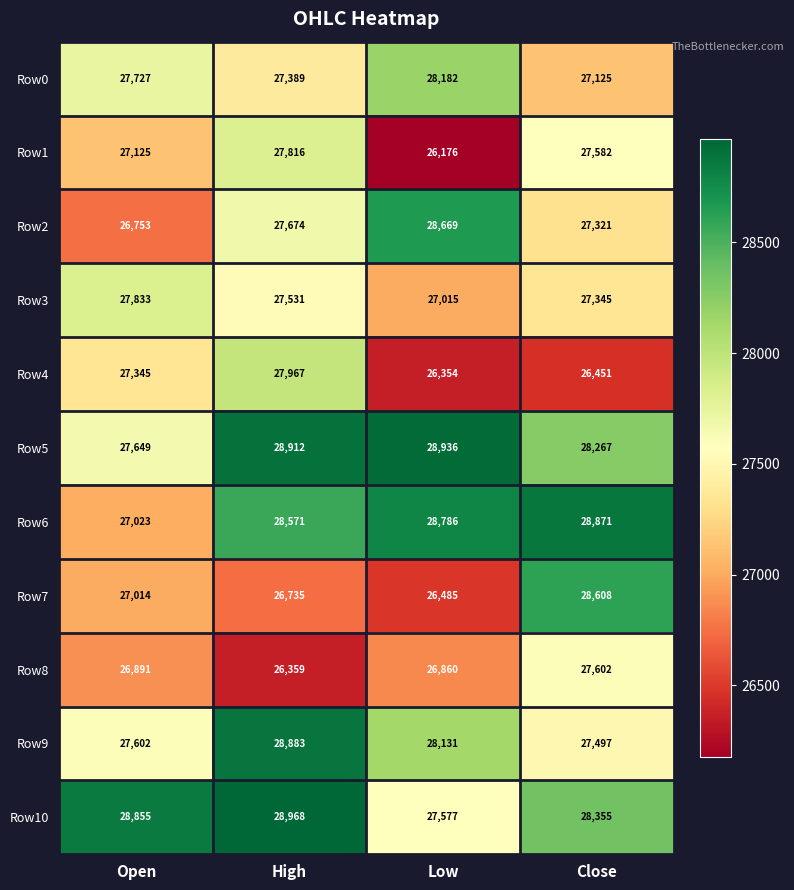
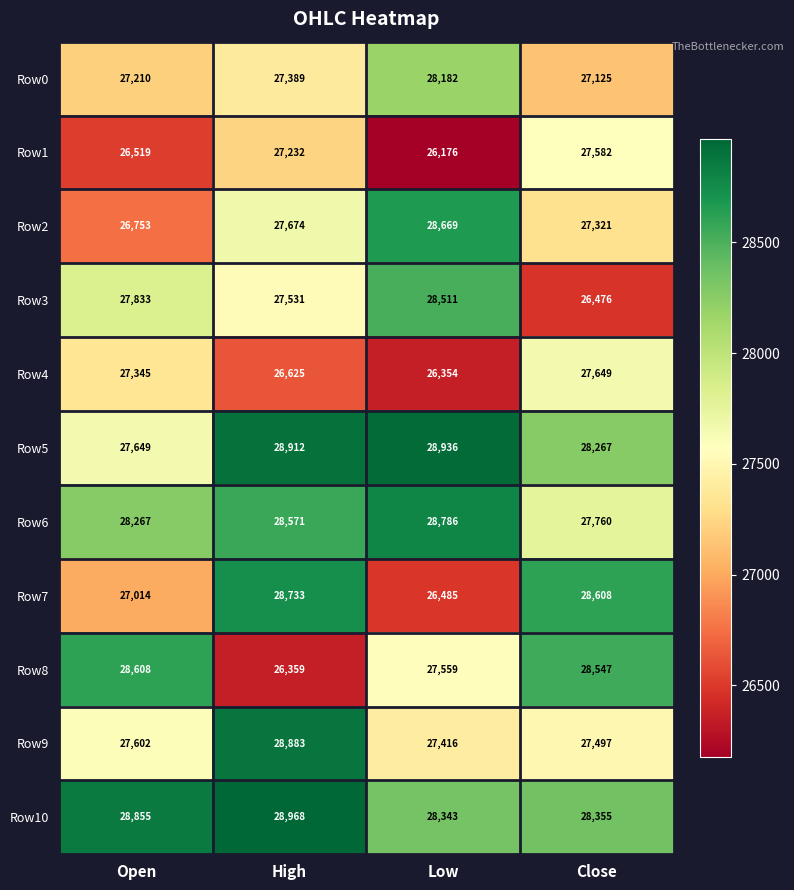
  {
    "Row0": {
-     "Open": "27,727",
+     "Open": "27,210",
      "High": "27,389",
      "Low": "28,182",
      "Close": "27,125"
    },
    "Row1": {
-     "Open": "27,125",
-     "High": "27,816",
+     "Open": "26,519",
+     "High": "27,232",
      "Low": "26,176",
      "Close": "27,582"
    },
    "Row2": {
      "Open": "26,753",
      "High": "27,674",
      "Low": "28,669",
      "Close": "27,321"
    },
    "Row3": {
      "Open": "27,833",
      "High": "27,531",
-     "Low": "27,015",
-     "Close": "27,345"
+     "Low": "28,511",
+     "Close": "26,476"
    },
    "Row4": {
      "Open": "27,345",
-     "High": "27,967",
+     "High": "26,625",
      "Low": "26,354",
-     "Close": "26,451"
+     "Close": "27,649"
    },
    "Row5": {
      "Open": "27,649",
      "High": "28,912",
      "Low": "28,936",
      "Close": "28,267"
    },
    "Row6": {
-     "Open": "27,023",
+     "Open": "28,267",
      "High": "28,571",
      "Low": "28,786",
-     "Close": "28,871"
+     "Close": "27,760"
    },
    "Row7": {
      "Open": "27,014",
-     "High": "26,735",
+     "High": "28,733",
      "Low": "26,485",
      "Close": "28,608"
    },
    "Row8": {
-     "Open": "26,891",
+     "Open": "28,608",
      "High": "26,359",
-     "Low": "26,860",
-     "Close": "27,602"
+     "Low": "27,559",
+     "Close": "28,547"
    },
    "Row9": {
      "Open": "27,602",
      "High": "28,883",
-     "Low": "28,131",
+     "Low": "27,416",
      "Close": "27,497"
    },
    "Row10": {
      "Open": "28,855",
      "High": "28,968",
-     "Low": "27,577",
+     "Low": "28,343",
      "Close": "28,355"
    }
  }
